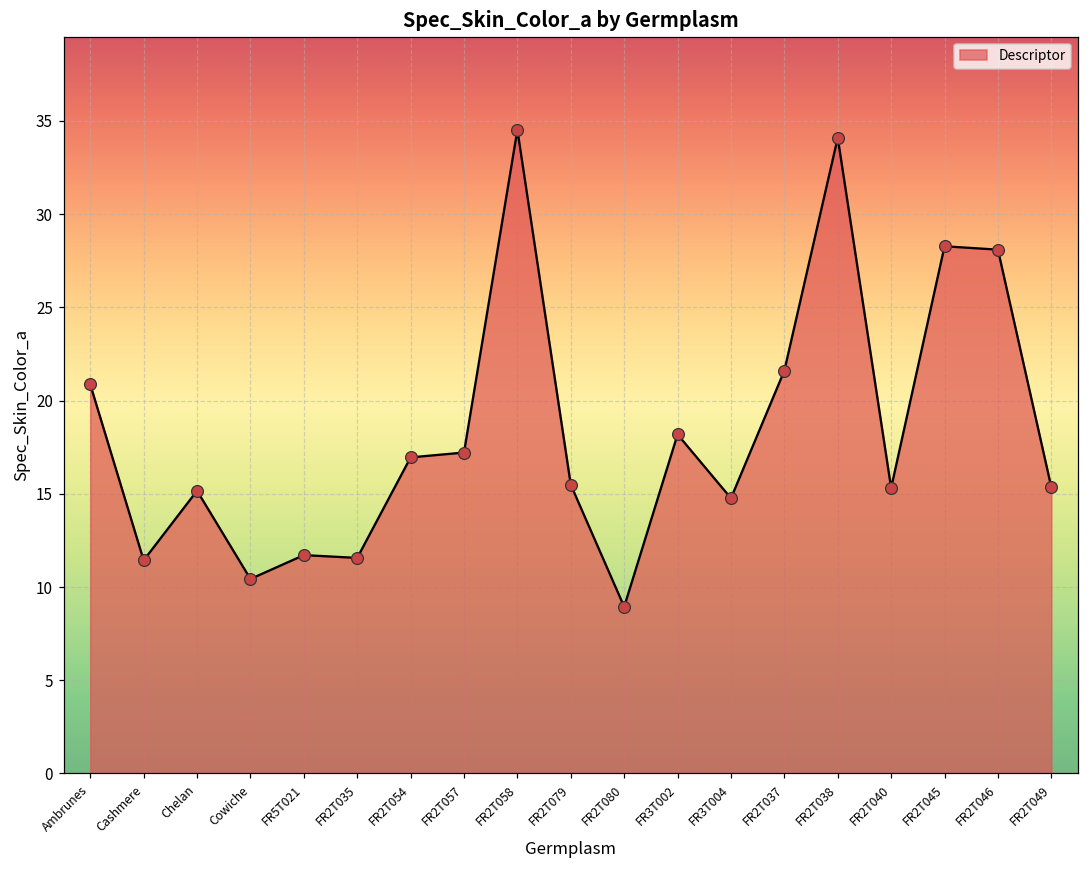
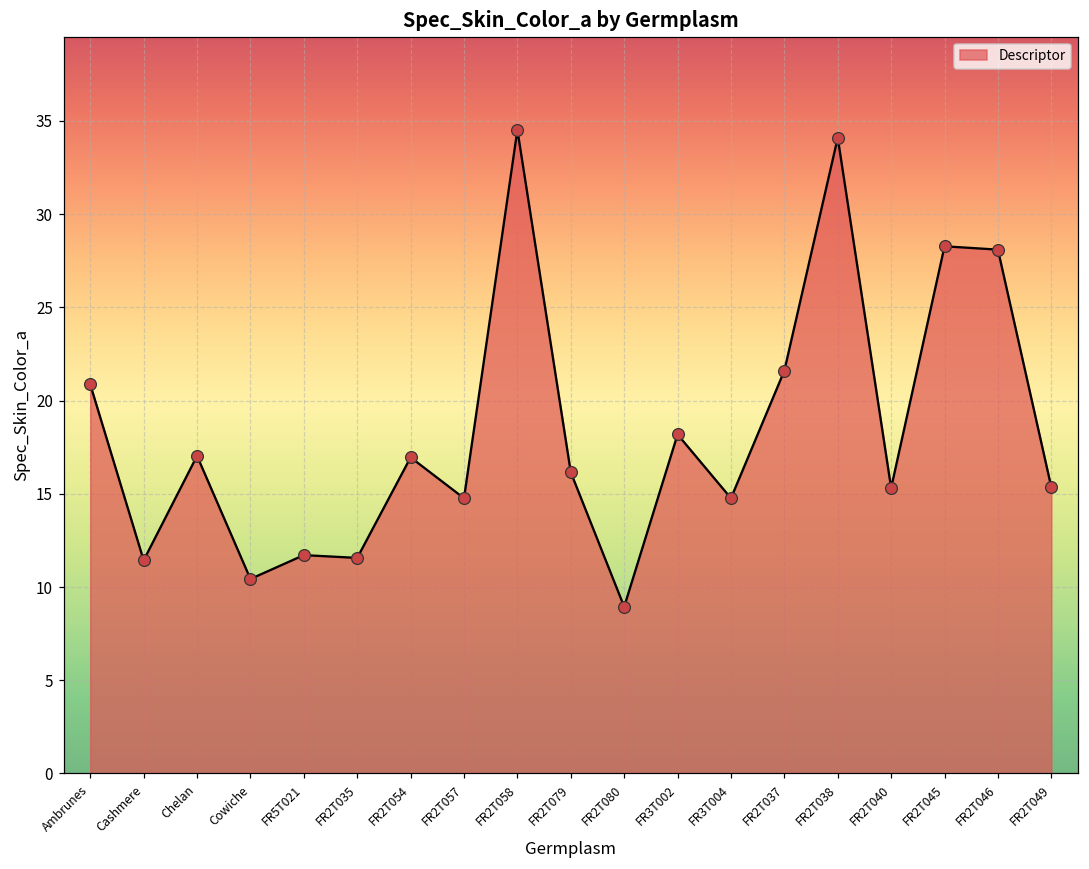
  {
    "Ambrunes": 20.9,
    "Cashmere": 11.4,
-   "Chelan": 15.2,
+   "Chelan": 17.0,
    "Cowiche": 10.4,
    "FR5T021": 11.7,
    "FR2T035": 11.6,
    "FR2T054": 17.0,
-   "FR2T057": 17.2,
+   "FR2T057": 14.8,
    "FR2T058": 34.5,
-   "FR2T079": 15.5,
+   "FR2T079": 16.2,
    "FR2T080": 8.9,
    "FR3T002": 18.2,
    "FR3T004": 14.8,
    "FR2T037": 21.6,
    "FR2T038": 34.1,
    "FR2T040": 15.3,
    "FR2T045": 28.3,
    "FR2T046": 28.1,
    "FR2T049": 15.4
  }
